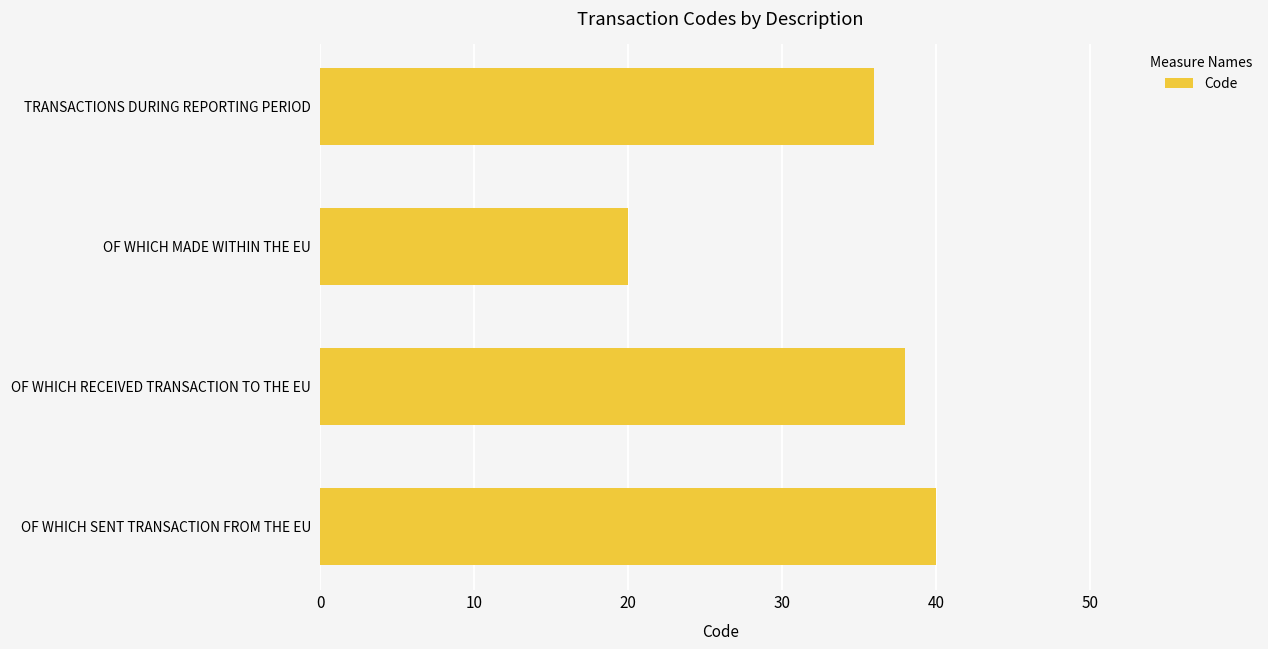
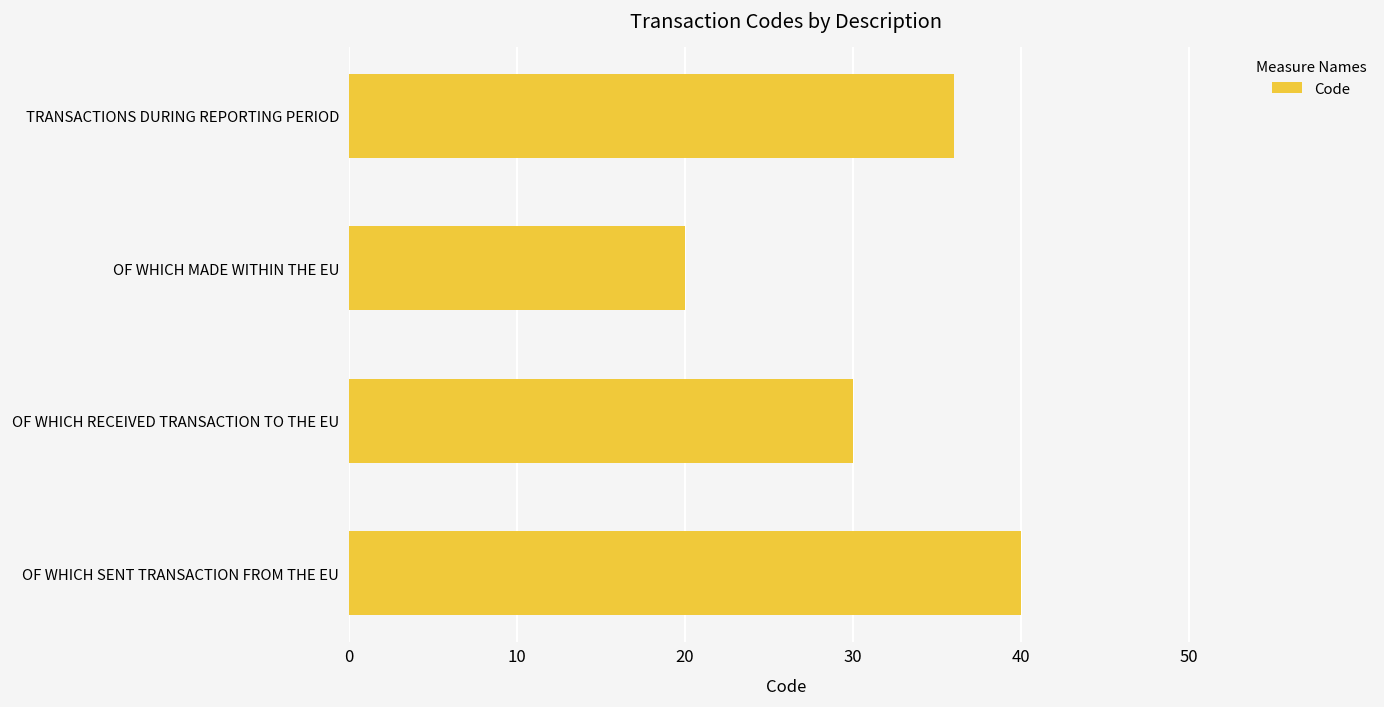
  {
    "TRANSACTIONS DURING REPORTING PERIOD": 36,
    "OF WHICH MADE WITHIN THE EU": 20,
-   "OF WHICH RECEIVED TRANSACTION TO THE EU": 38,
+   "OF WHICH RECEIVED TRANSACTION TO THE EU": 30,
    "OF WHICH SENT TRANSACTION FROM THE EU": 40
  }
